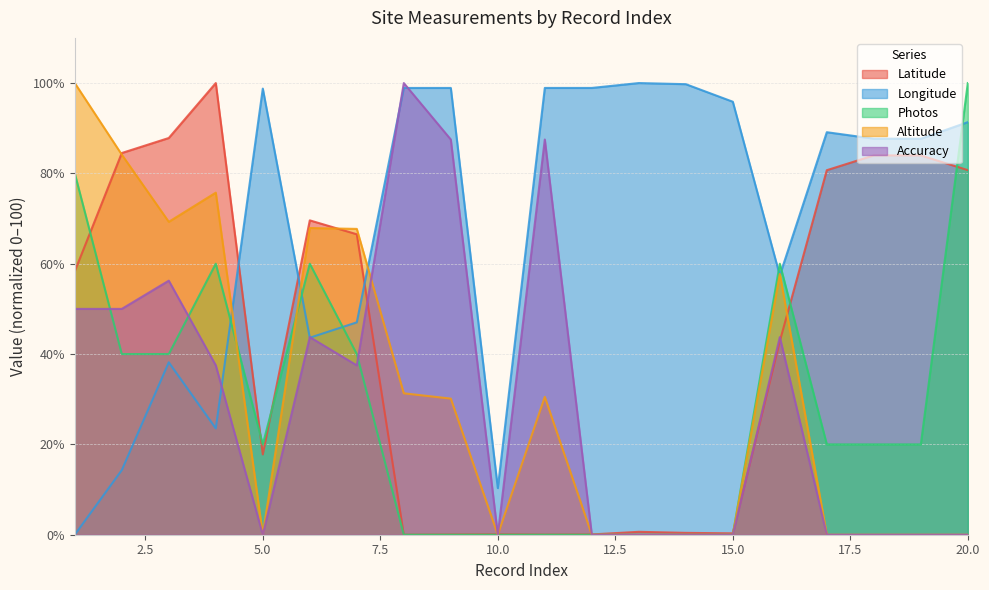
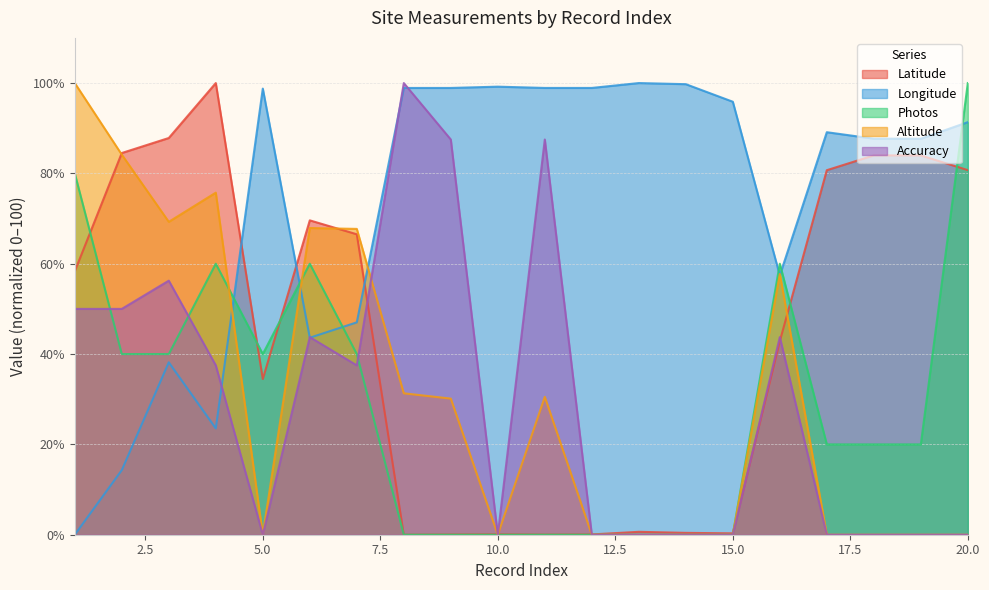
  {
    "Latitude": {
-     "5.0": "18%",
+     "5.0": "34%",
      "20.0": "81%"
    },
    "Longitude": {
      "5.0": "99%",
-     "10.0": "10%",
+     "10.0": "99%",
      "15.0": "96%",
      "20.0": "91%"
    },
    "Photos": {
-     "5.0": "20%",
+     "5.0": "40%",
      "20.0": "100%"
    }
  }
